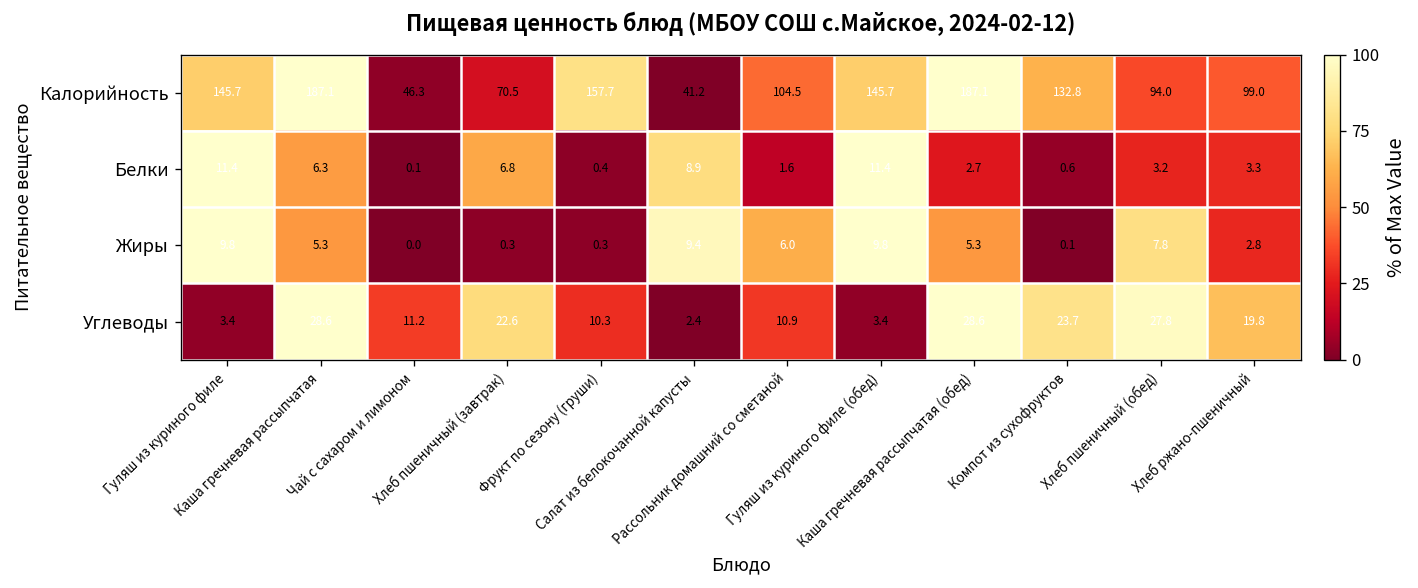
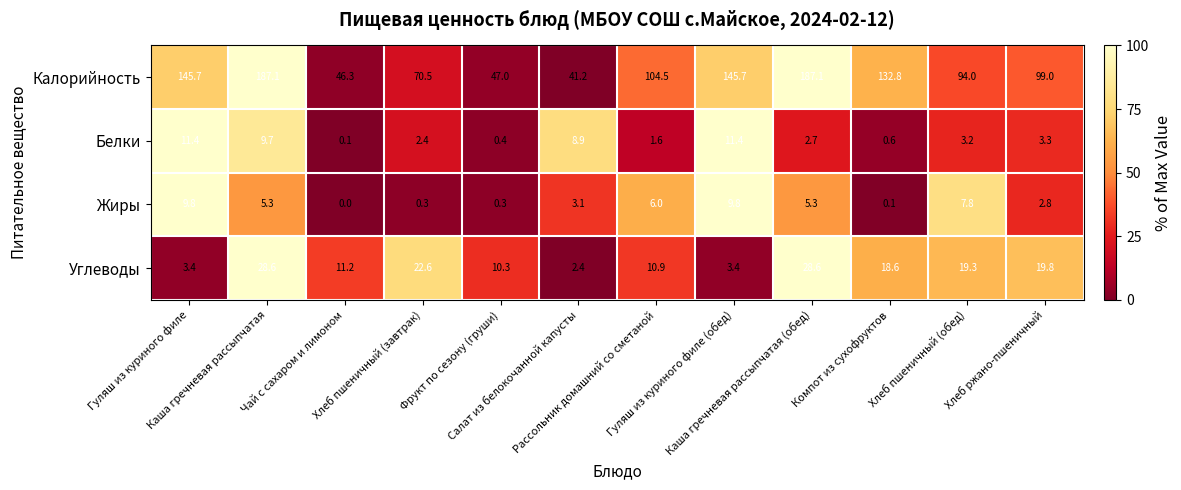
  {
    "Калорийность": {
      "Гуляш из куриного филе": 145.7,
      "Каша гречневая рассыпчатая": 187.1,
      "Чай с сахаром и лимоном": 46.3,
      "Хлеб пшеничный (завтрак)": 70.5,
-     "Фрукт по сезону (груши)": 157.7,
+     "Фрукт по сезону (груши)": 47.0,
      "Салат из белокочанной капусты": 41.2,
      "Рассольник домашний со сметаной": 104.5,
      "Гуляш из куриного филе (обед)": 145.7,
      "Каша гречневая рассыпчатая (обед)": 187.1,
      "Компот из сухофруктов": 132.8,
      "Хлеб пшеничный (обед)": 94.0,
      "Хлеб ржано-пшеничный": 99.0
    },
    "Белки": {
      "Гуляш из куриного филе": 11.4,
-     "Каша гречневая рассыпчатая": 6.3,
+     "Каша гречневая рассыпчатая": 9.7,
      "Чай с сахаром и лимоном": 0.1,
-     "Хлеб пшеничный (завтрак)": 6.8,
+     "Хлеб пшеничный (завтрак)": 2.4,
      "Фрукт по сезону (груши)": 0.4,
      "Салат из белокочанной капусты": 8.9,
      "Рассольник домашний со сметаной": 1.6,
      "Гуляш из куриного филе (обед)": 11.4,
      "Каша гречневая рассыпчатая (обед)": 2.7,
      "Компот из сухофруктов": 0.6,
      "Хлеб пшеничный (обед)": 3.2,
      "Хлеб ржано-пшеничный": 3.3
    },
    "Жиры": {
      "Гуляш из куриного филе": 9.8,
      "Каша гречневая рассыпчатая": 5.3,
      "Чай с сахаром и лимоном": 0.0,
      "Хлеб пшеничный (завтрак)": 0.3,
      "Фрукт по сезону (груши)": 0.3,
-     "Салат из белокочанной капусты": 9.4,
+     "Салат из белокочанной капусты": 3.1,
      "Рассольник домашний со сметаной": 6.0,
      "Гуляш из куриного филе (обед)": 9.8,
      "Каша гречневая рассыпчатая (обед)": 5.3,
      "Компот из сухофруктов": 0.1,
      "Хлеб пшеничный (обед)": 7.8,
      "Хлеб ржано-пшеничный": 2.8
    },
    "Углеводы": {
      "Гуляш из куриного филе": 3.4,
      "Каша гречневая рассыпчатая": 28.6,
      "Чай с сахаром и лимоном": 11.2,
      "Хлеб пшеничный (завтрак)": 22.6,
      "Фрукт по сезону (груши)": 10.3,
      "Салат из белокочанной капусты": 2.4,
      "Рассольник домашний со сметаной": 10.9,
      "Гуляш из куриного филе (обед)": 3.4,
      "Каша гречневая рассыпчатая (обед)": 28.6,
-     "Компот из сухофруктов": 23.7,
-     "Хлеб пшеничный (обед)": 27.8,
+     "Компот из сухофруктов": 18.6,
+     "Хлеб пшеничный (обед)": 19.3,
      "Хлеб ржано-пшеничный": 19.8
    }
  }
